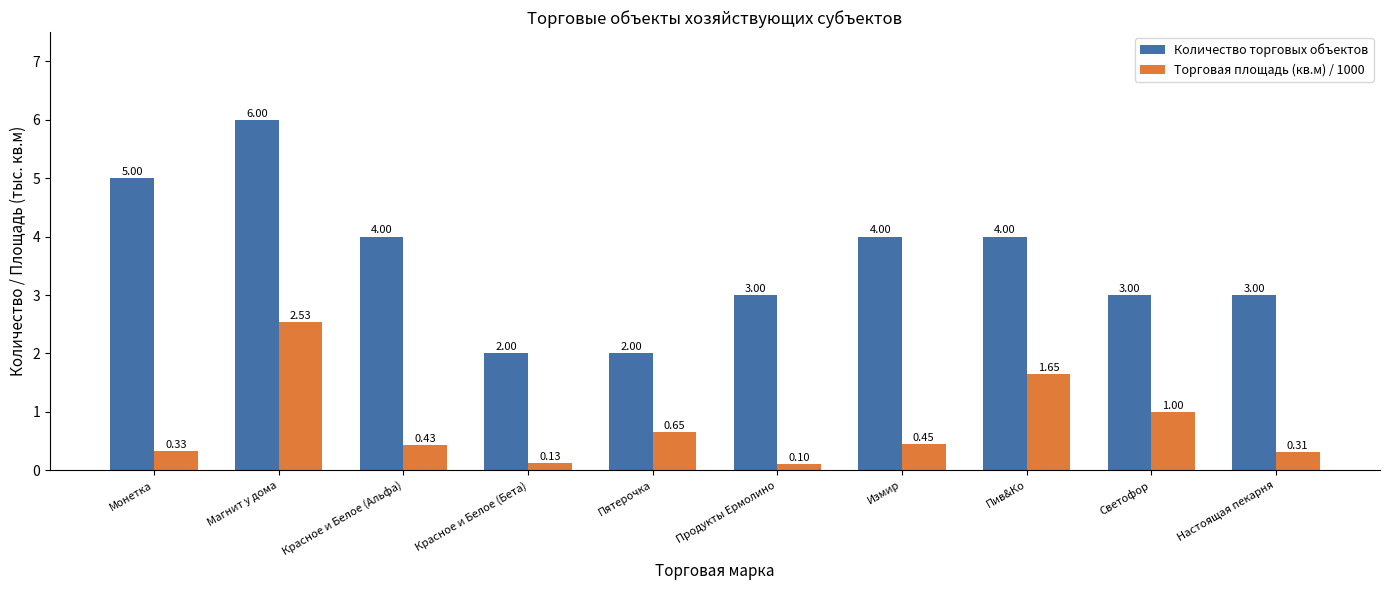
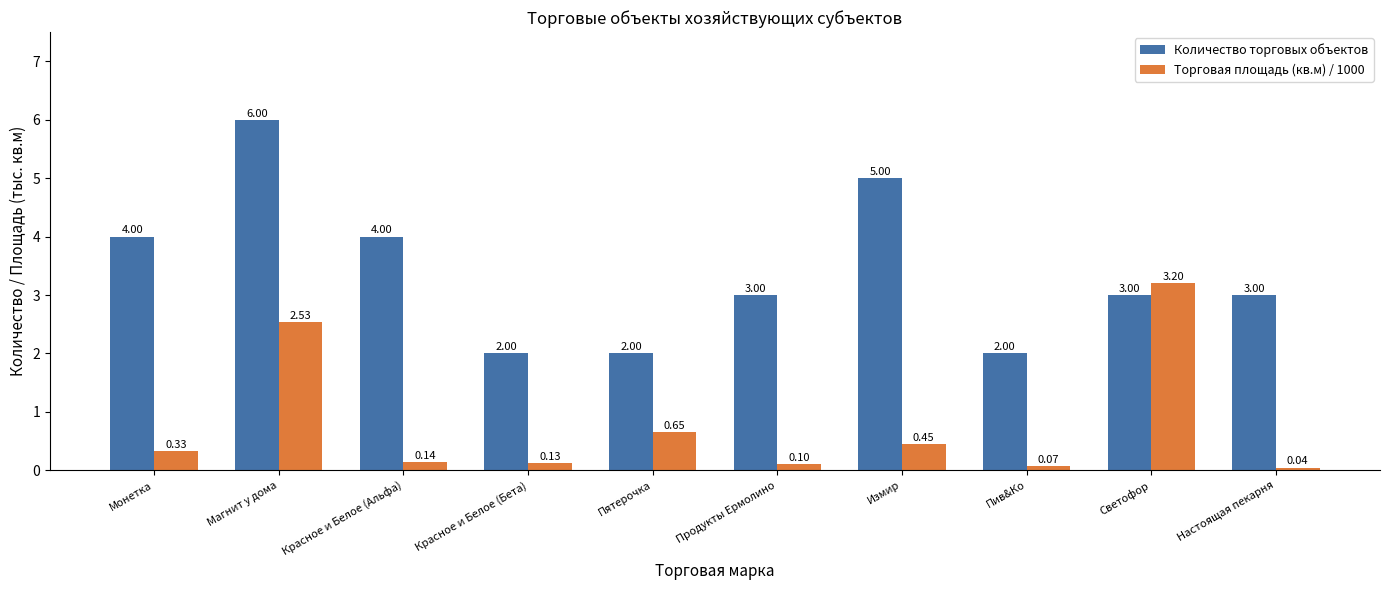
  {
    "Количество торговых объектов": {
-     "Монетка": 5.00,
+     "Монетка": 4.00,
      "Магнит у дома": 6.00,
      "Красное и Белое (Альфа)": 4.00,
      "Красное и Белое (Бета)": 2.00,
      "Пятерочка": 2.00,
      "Продукты Ермолино": 3.00,
-     "Измир": 4.00,
-     "Пив&Ко": 4.00,
+     "Измир": 5.00,
+     "Пив&Ко": 2.00,
      "Светофор": 3.00,
      "Настоящая пекарня": 3.00
    },
    "Торговая площадь (кв.м) / 1000": {
      "Монетка": 0.33,
      "Магнит у дома": 2.53,
-     "Красное и Белое (Альфа)": 0.43,
+     "Красное и Белое (Альфа)": 0.14,
      "Красное и Белое (Бета)": 0.13,
      "Пятерочка": 0.65,
      "Продукты Ермолино": 0.10,
      "Измир": 0.45,
-     "Пив&Ко": 1.65,
-     "Светофор": 1.00,
-     "Настоящая пекарня": 0.31
+     "Пив&Ко": 0.07,
+     "Светофор": 3.20,
+     "Настоящая пекарня": 0.04
    }
  }
